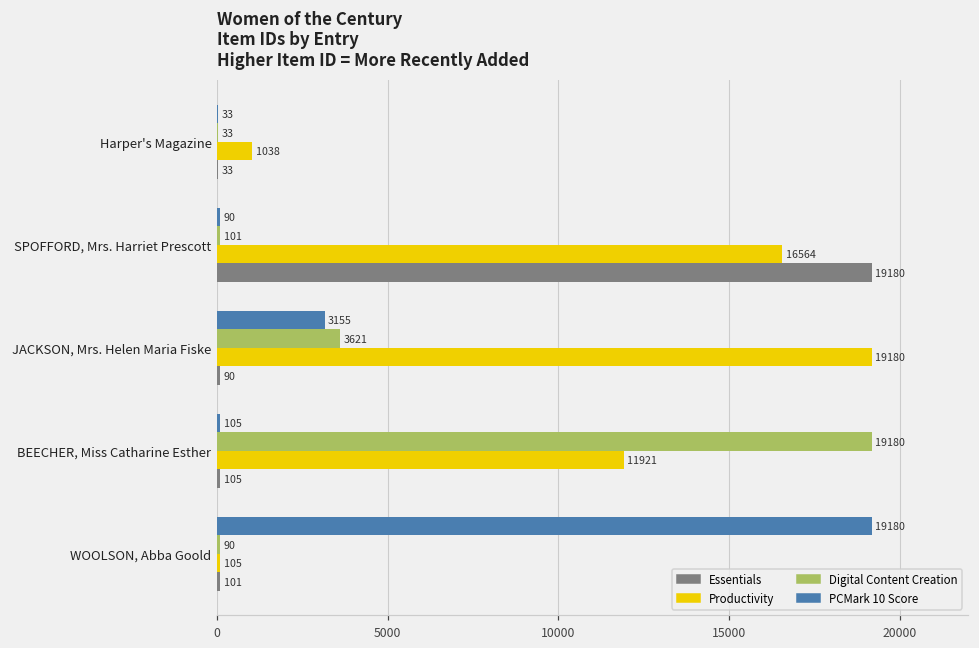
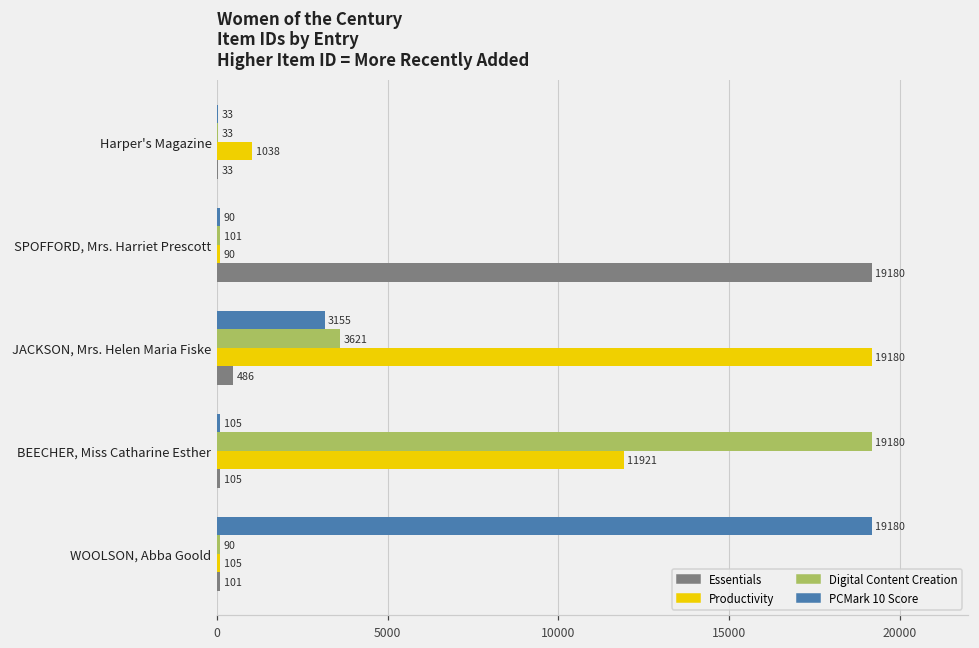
  {
    "Essentials": {
      "Harper's Magazine": 33,
      "SPOFFORD, Mrs. Harriet Prescott": 19180,
-     "JACKSON, Mrs. Helen Maria Fiske": 90,
+     "JACKSON, Mrs. Helen Maria Fiske": 486,
      "BEECHER, Miss Catharine Esther": 105,
      "WOOLSON, Abba Goold": 101
    },
    "Productivity": {
      "Harper's Magazine": 1038,
-     "SPOFFORD, Mrs. Harriet Prescott": 16564,
+     "SPOFFORD, Mrs. Harriet Prescott": 90,
      "JACKSON, Mrs. Helen Maria Fiske": 19180,
      "BEECHER, Miss Catharine Esther": 11921,
      "WOOLSON, Abba Goold": 105
    },
    "Digital Content Creation": {
      "Harper's Magazine": 33,
      "SPOFFORD, Mrs. Harriet Prescott": 101,
      "JACKSON, Mrs. Helen Maria Fiske": 3621,
      "BEECHER, Miss Catharine Esther": 19180,
      "WOOLSON, Abba Goold": 90
    },
    "PCMark 10 Score": {
      "Harper's Magazine": 33,
      "SPOFFORD, Mrs. Harriet Prescott": 90,
      "JACKSON, Mrs. Helen Maria Fiske": 3155,
      "BEECHER, Miss Catharine Esther": 105,
      "WOOLSON, Abba Goold": 19180
    }
  }
